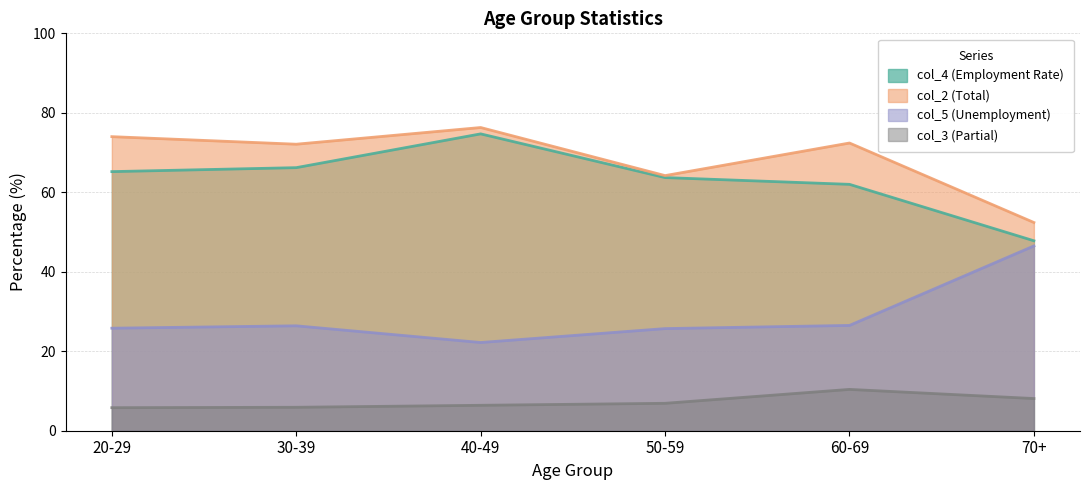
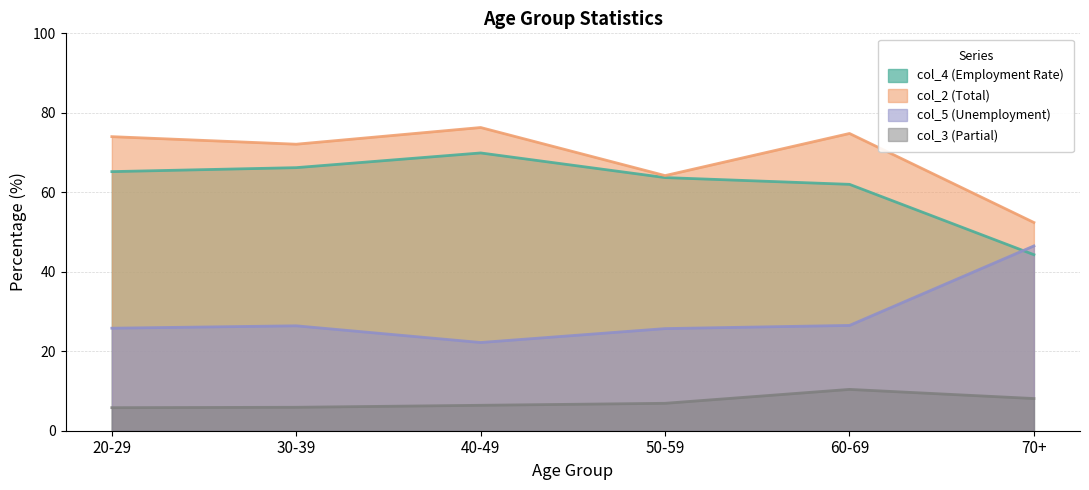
  {
    "col_4 (Employment Rate)": {
      "20-29": 65,
      "30-39": 66,
-     "40-49": 75,
+     "40-49": 70,
      "60-69": 62,
-     "70+": 48
+     "70+": 44
    },
    "col_2 (Total)": {
      "20-29": 74,
      "30-39": 72,
      "40-49": 76,
-     "60-69": 72,
+     "60-69": 75,
      "70+": 52
    }
  }
